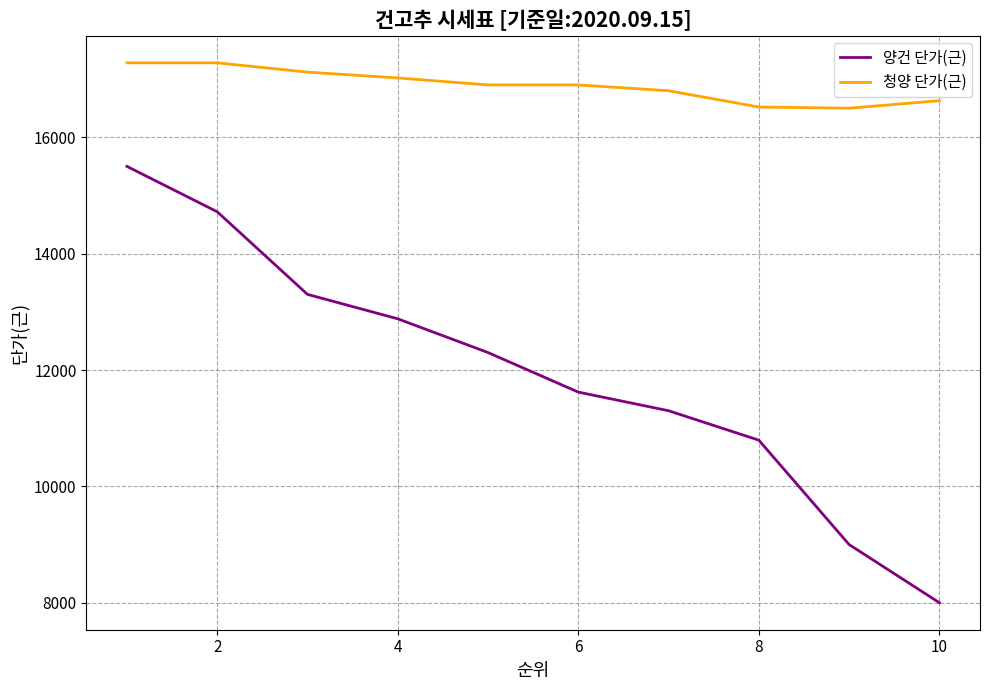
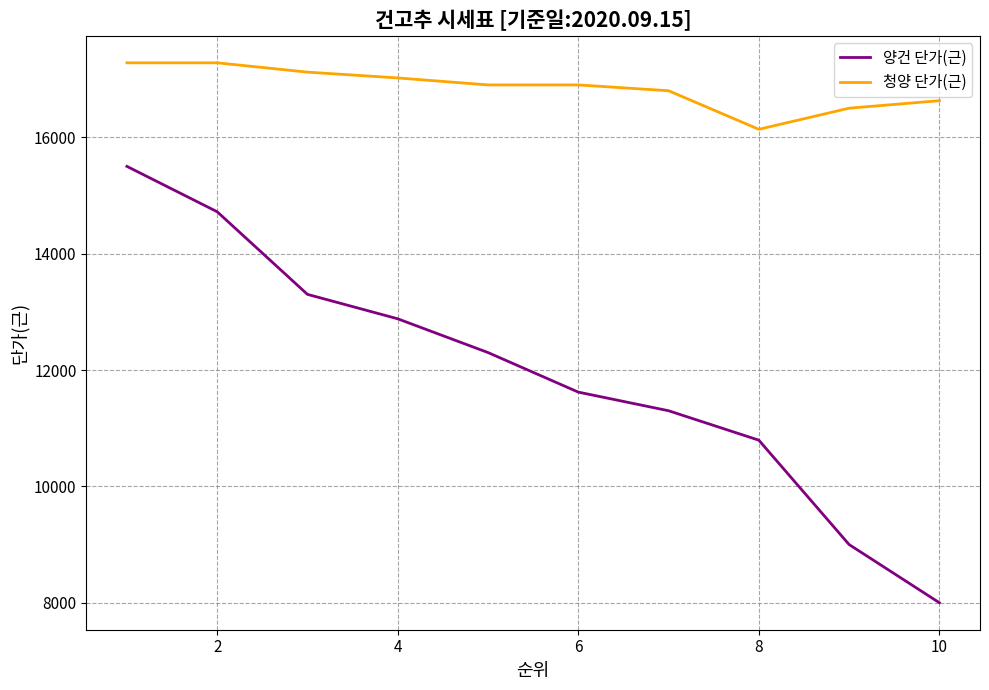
  {
    "양건 단가(근)": {
      "2": 14700,
      "4": 12900,
      "6": 11600,
      "8": 10800,
      "10": 8000
    },
    "청양 단가(근)": {
      "2": 17300,
      "4": 17000,
      "6": 16900,
-     "8": 16500,
+     "8": 16100,
      "10": 16600
    }
  }
